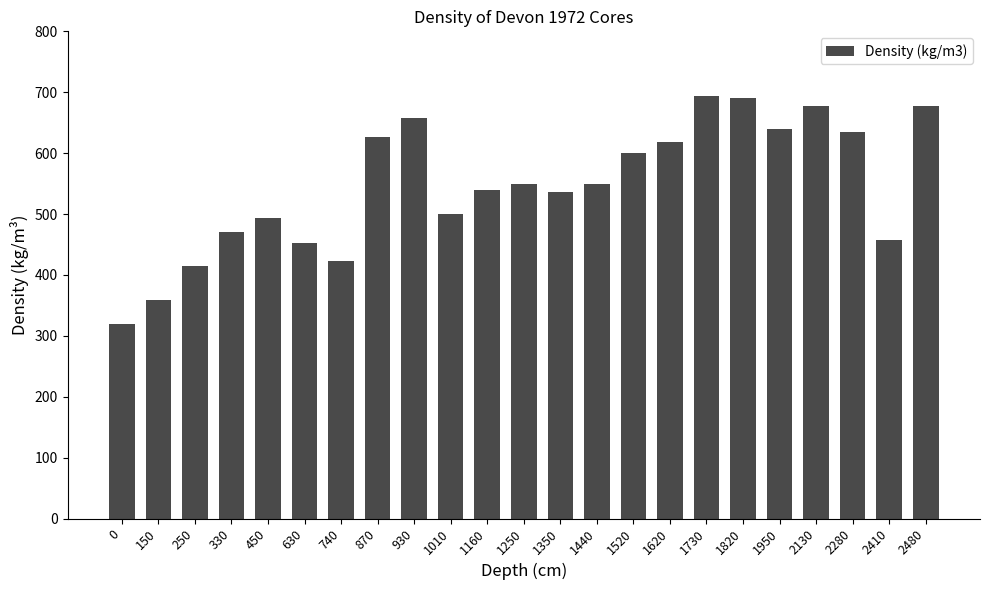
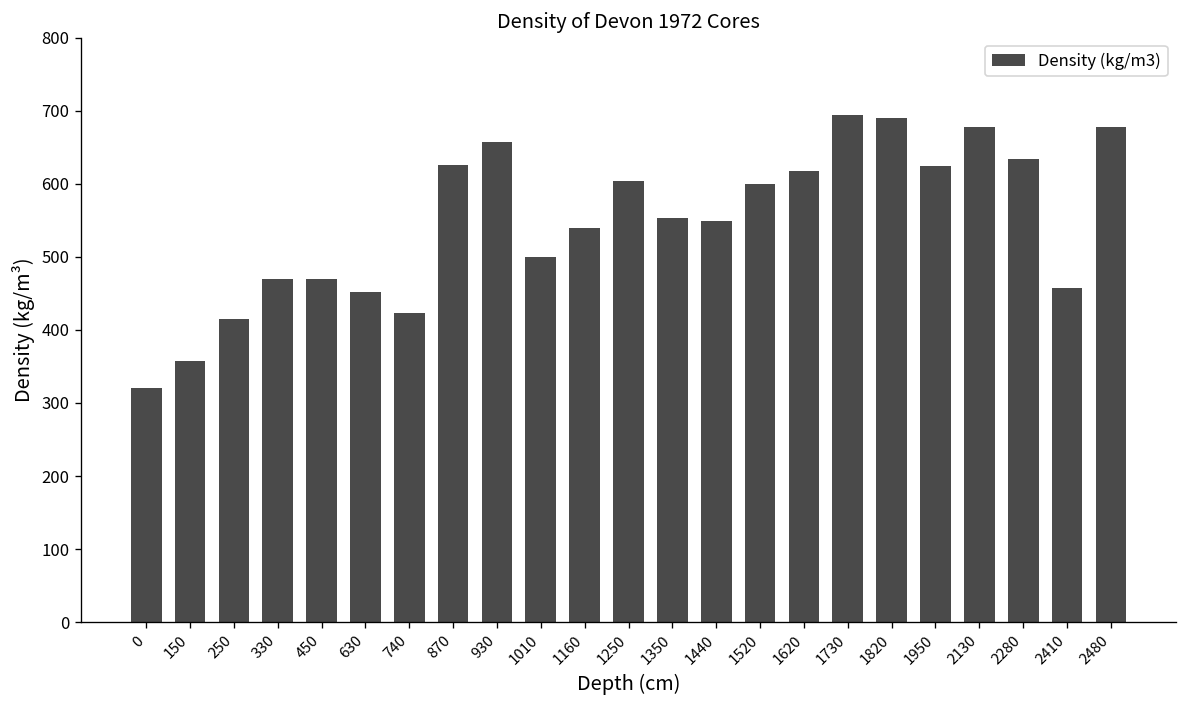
  {
    "0": 320,
    "150": 360,
    "250": 420,
    "330": 470,
-   "450": 490,
+   "450": 470,
    "630": 450,
    "740": 420,
    "870": 630,
    "930": 660,
    "1010": 500,
    "1160": 540,
-   "1250": 550,
-   "1350": 540,
+   "1250": 600,
+   "1350": 550,
    "1440": 550,
    "1520": 600,
    "1620": 620,
    "1730": 690,
    "1820": 690,
-   "1950": 640,
+   "1950": 620,
    "2130": 680,
    "2280": 630,
    "2410": 460,
    "2480": 680
  }
